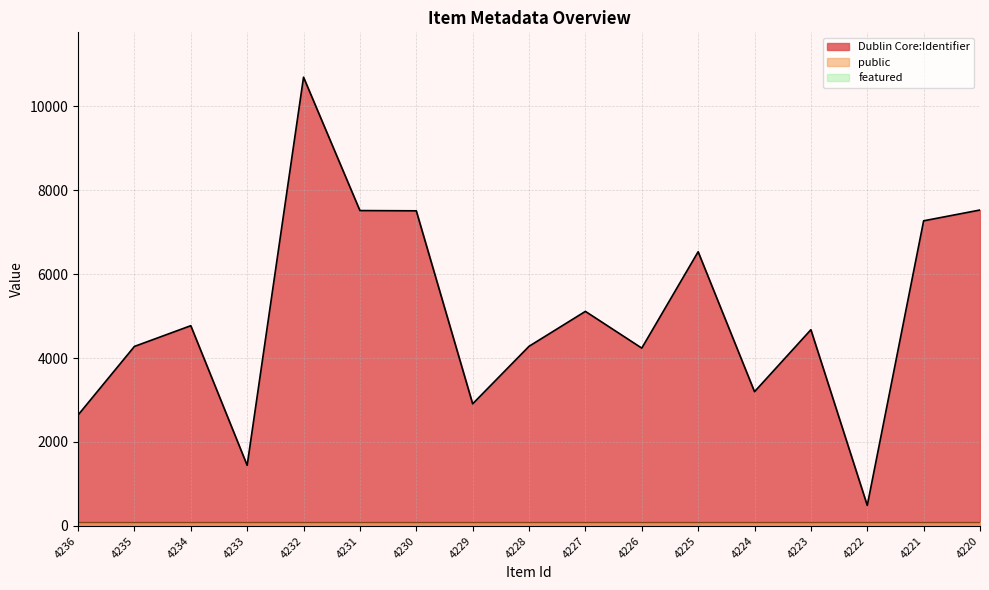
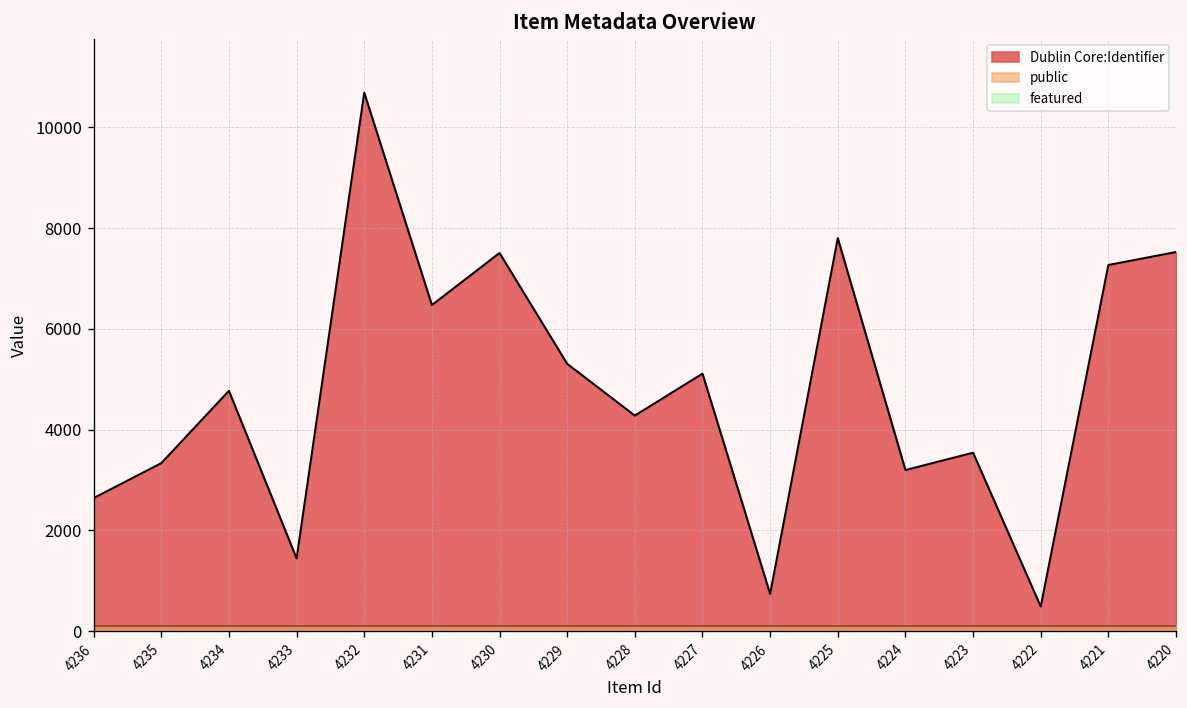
  {
    "Dublin Core:Identifier": {
      "4236": 2600,
-     "4235": 4300,
+     "4235": 3300,
      "4234": 4800,
      "4233": 1400,
      "4232": 10700,
-     "4231": 7500,
+     "4231": 6500,
      "4230": 7500,
-     "4229": 2900,
+     "4229": 5300,
      "4228": 4300,
      "4227": 5100,
-     "4226": 4200,
-     "4225": 6500,
+     "4226": 700,
+     "4225": 7800,
      "4224": 3200,
-     "4223": 4700,
+     "4223": 3500,
      "4222": 500,
      "4221": 7300,
      "4220": 7500
    },
    "public": {
      "4236": 100,
      "4235": 100,
      "4234": 100,
      "4233": 100,
      "4232": 100,
      "4231": 100,
      "4230": 100,
      "4229": 100,
      "4228": 100,
      "4227": 100,
      "4226": 100,
      "4225": 100,
      "4224": 100,
      "4223": 100,
      "4222": 100,
      "4221": 100,
      "4220": 100
    },
    "featured": {
      "4236": 0,
      "4235": 0,
      "4234": 0,
      "4233": 0,
      "4232": 0,
      "4231": 0,
      "4230": 0,
      "4229": 0,
      "4228": 0,
      "4227": 0,
      "4226": 0,
      "4225": 0,
      "4224": 0,
      "4223": 0,
      "4222": 0,
      "4221": 0,
      "4220": 0
    }
  }
